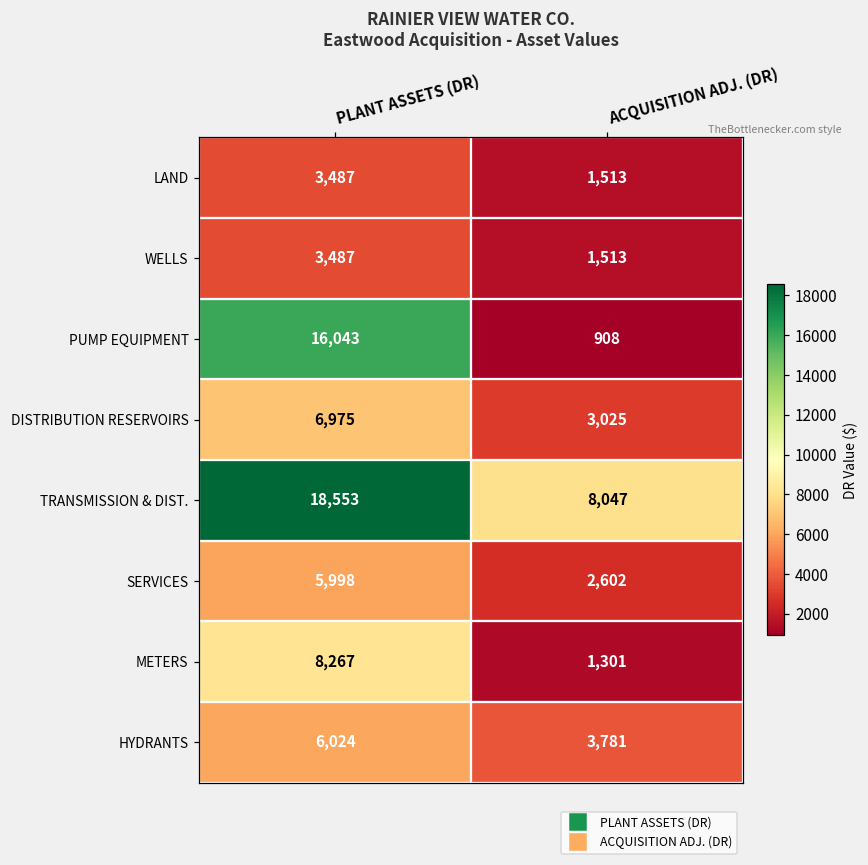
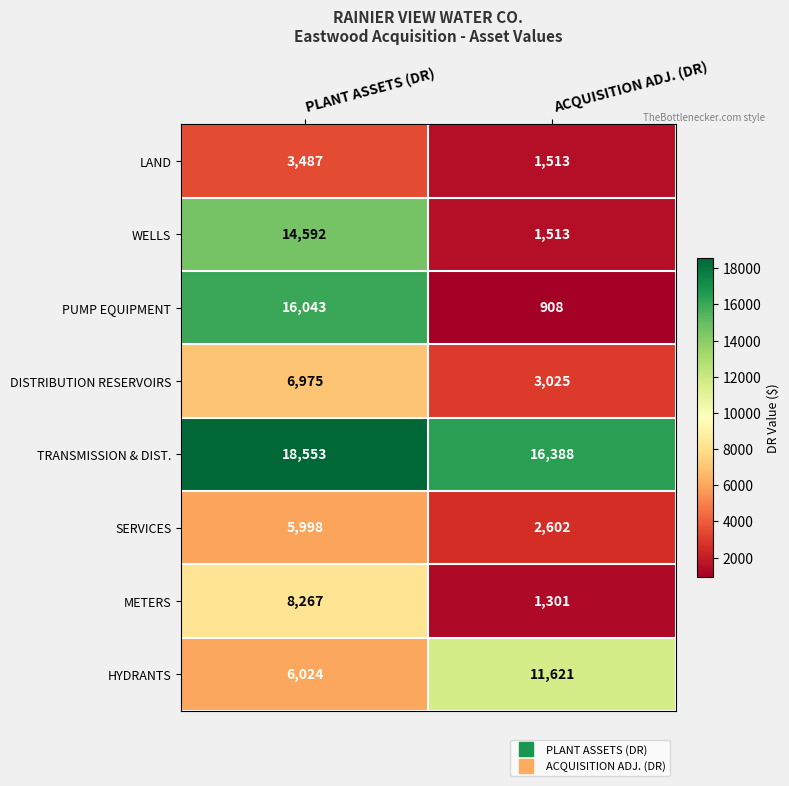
  {
    "LAND": {
      "PLANT ASSETS (DR)": "3,487",
      "ACQUISITION ADJ. (DR)": "1,513"
    },
    "WELLS": {
-     "PLANT ASSETS (DR)": "3,487",
+     "PLANT ASSETS (DR)": "14,592",
      "ACQUISITION ADJ. (DR)": "1,513"
    },
    "PUMP EQUIPMENT": {
      "PLANT ASSETS (DR)": "16,043",
      "ACQUISITION ADJ. (DR)": "908"
    },
    "DISTRIBUTION RESERVOIRS": {
      "PLANT ASSETS (DR)": "6,975",
      "ACQUISITION ADJ. (DR)": "3,025"
    },
    "TRANSMISSION & DIST.": {
      "PLANT ASSETS (DR)": "18,553",
-     "ACQUISITION ADJ. (DR)": "8,047"
+     "ACQUISITION ADJ. (DR)": "16,388"
    },
    "SERVICES": {
      "PLANT ASSETS (DR)": "5,998",
      "ACQUISITION ADJ. (DR)": "2,602"
    },
    "METERS": {
      "PLANT ASSETS (DR)": "8,267",
      "ACQUISITION ADJ. (DR)": "1,301"
    },
    "HYDRANTS": {
      "PLANT ASSETS (DR)": "6,024",
-     "ACQUISITION ADJ. (DR)": "3,781"
+     "ACQUISITION ADJ. (DR)": "11,621"
    }
  }
